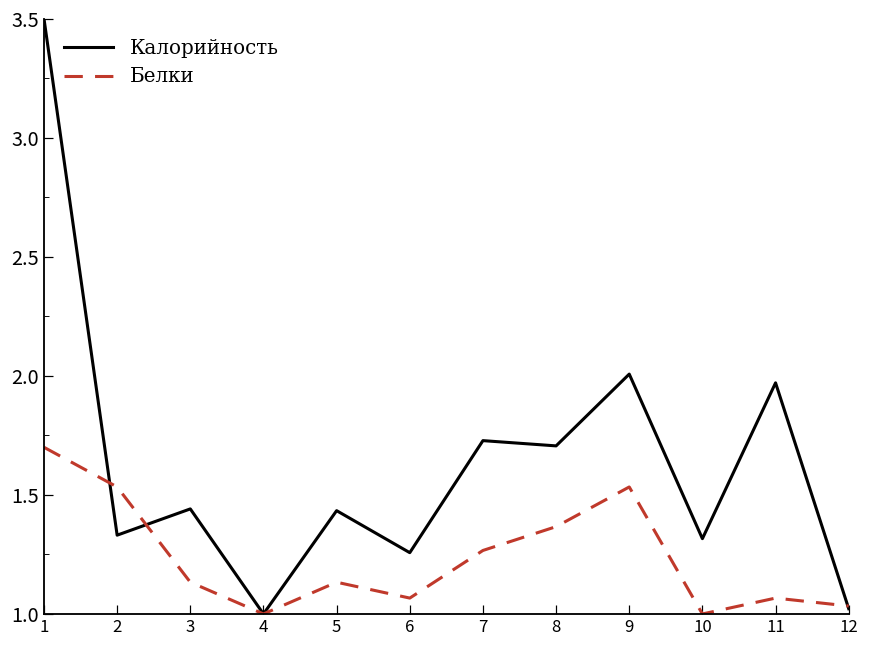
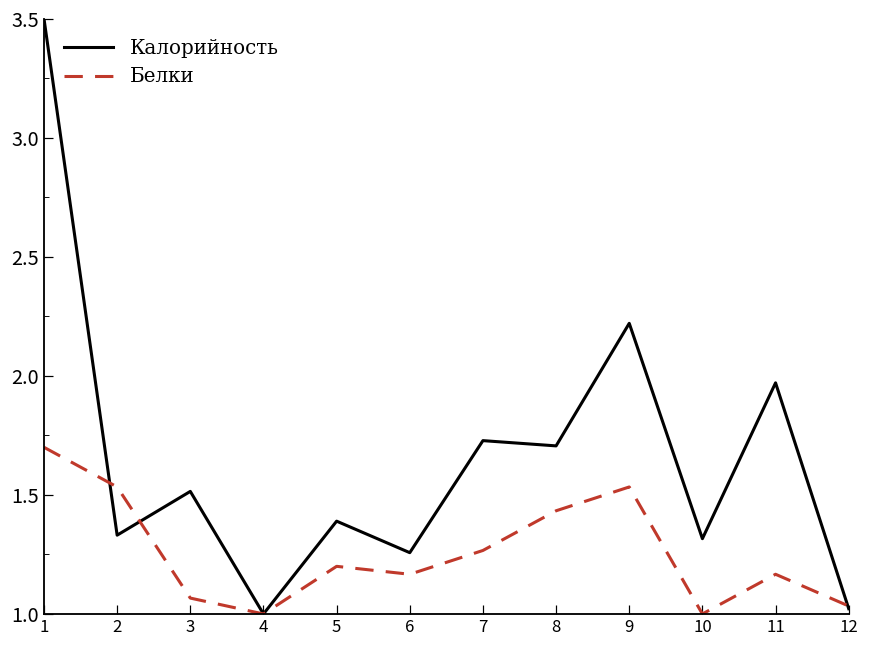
  {
    "Калорийность": {
      "1": 3.50,
      "2": 1.33,
-     "3": 1.44,
-     "5": 1.43,
+     "3": 1.51,
+     "5": 1.39,
      "6": 1.26,
      "7": 1.73,
      "8": 1.71,
-     "9": 2.01,
+     "9": 2.22,
      "10": 1.32,
      "11": 1.97
    },
    "Белки": {
      "1": 1.70,
      "2": 1.53,
-     "3": 1.13,
-     "5": 1.13,
-     "6": 1.07,
+     "3": 1.07,
+     "5": 1.20,
+     "6": 1.17,
      "7": 1.27,
-     "8": 1.37,
+     "8": 1.43,
      "9": 1.53,
      "10": 1.00,
-     "11": 1.07
+     "11": 1.17
    }
  }
